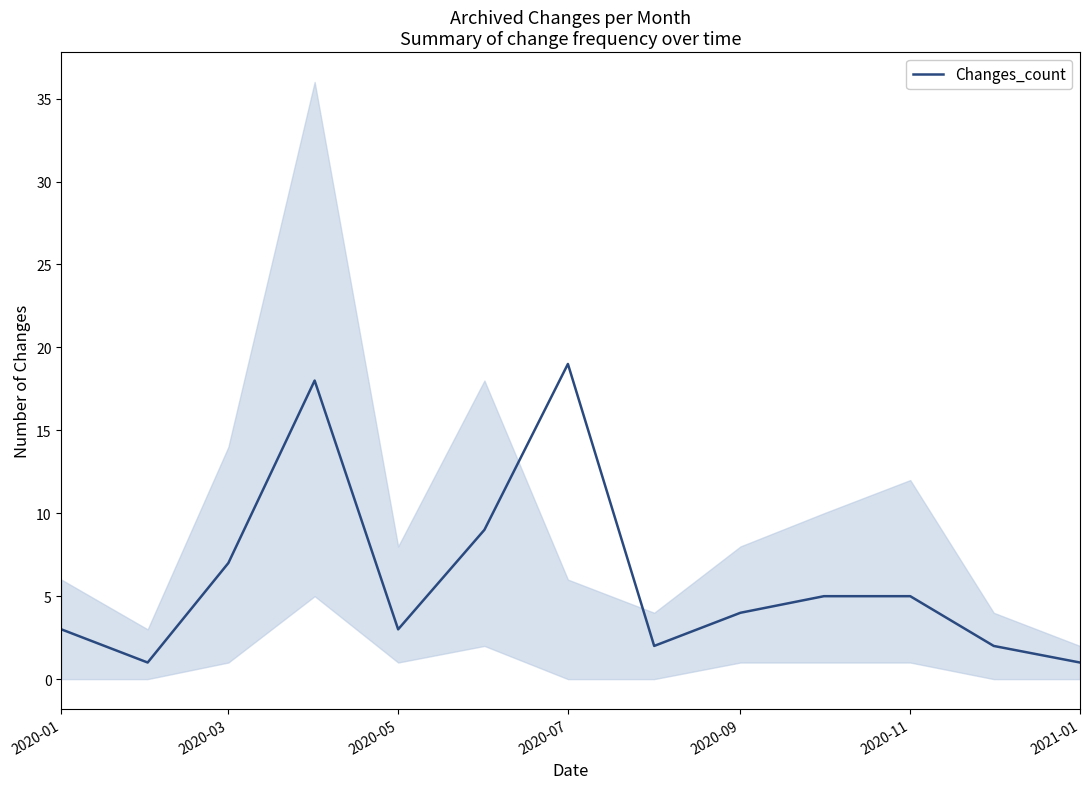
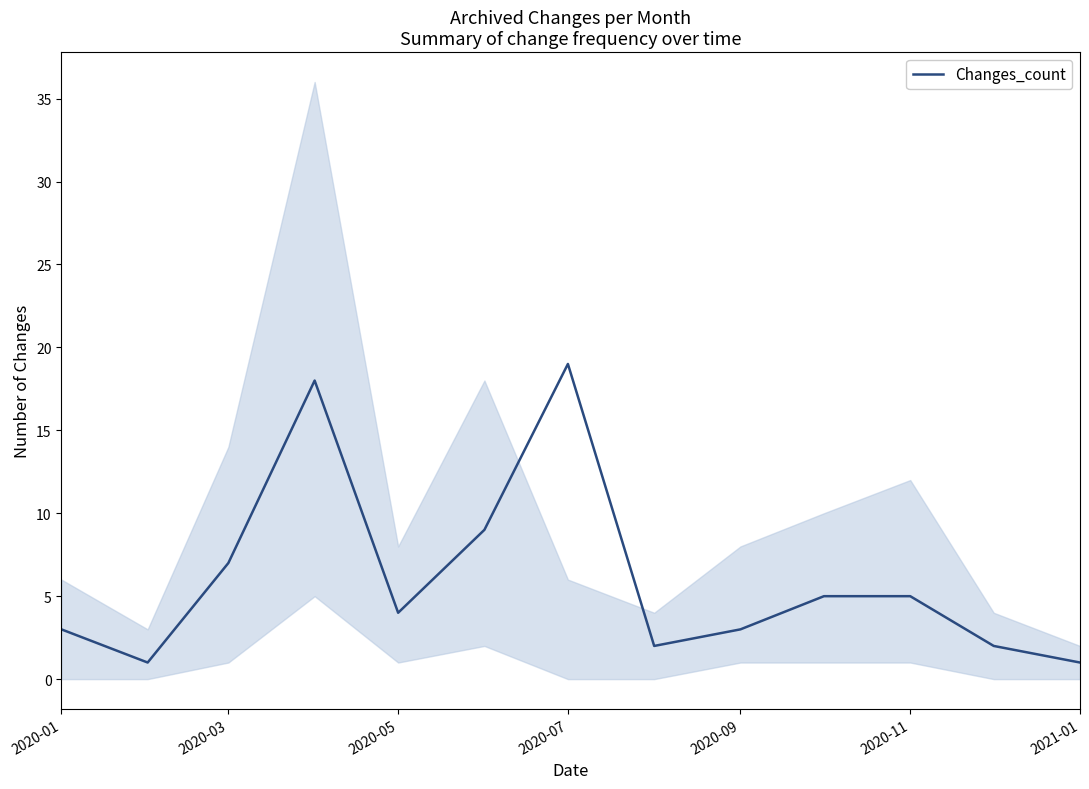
  {
    "Changes_count": {
      "2020-01": 3,
      "2020-03": 7,
-     "2020-05": 3,
+     "2020-05": 4,
      "2020-07": 19,
-     "2020-09": 4,
+     "2020-09": 3,
      "2020-11": 5,
      "2021-01": 1
    }
  }
